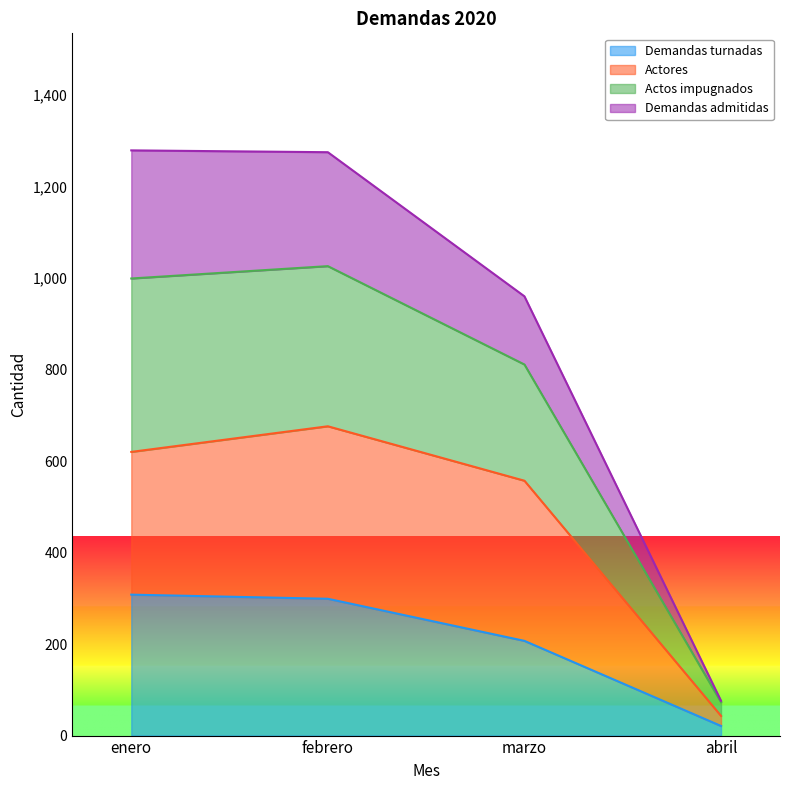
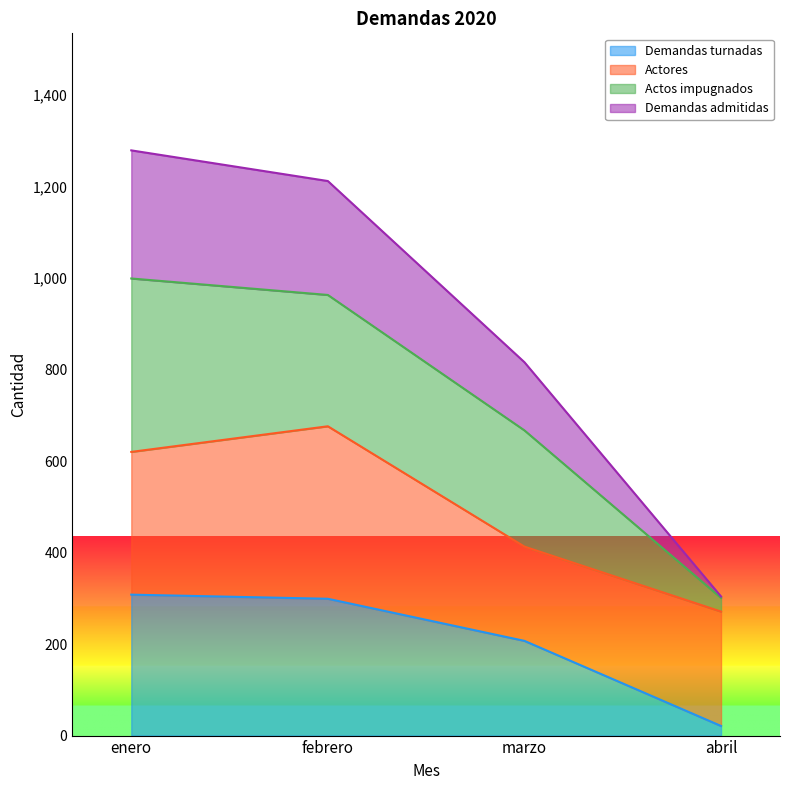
  {
    "Demandas turnadas": {
      "enero": 310,
      "febrero": 300,
      "marzo": 210,
      "abril": 20
    },
    "Actores": {
      "enero": 310,
      "febrero": 380,
-     "marzo": 350,
-     "abril": 20
+     "marzo": 210,
+     "abril": 250
    },
    "Actos impugnados": {
      "enero": 380,
-     "febrero": 350,
+     "febrero": 290,
      "marzo": 250
    },
    "Demandas admitidas": {
      "enero": 280,
      "febrero": 250,
      "marzo": 150
    }
  }
